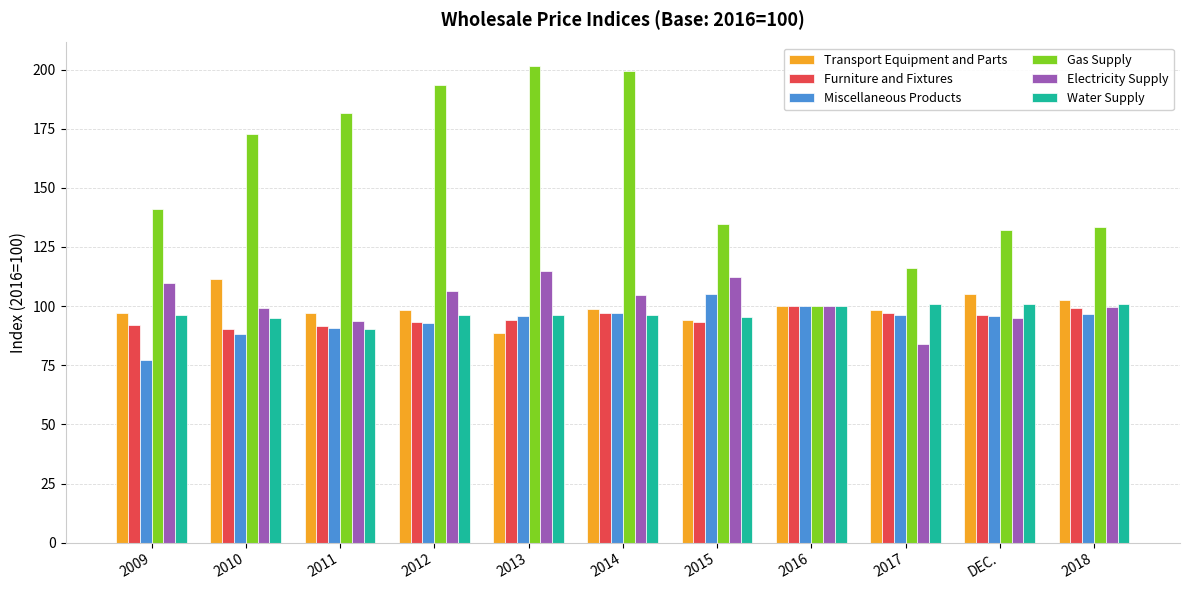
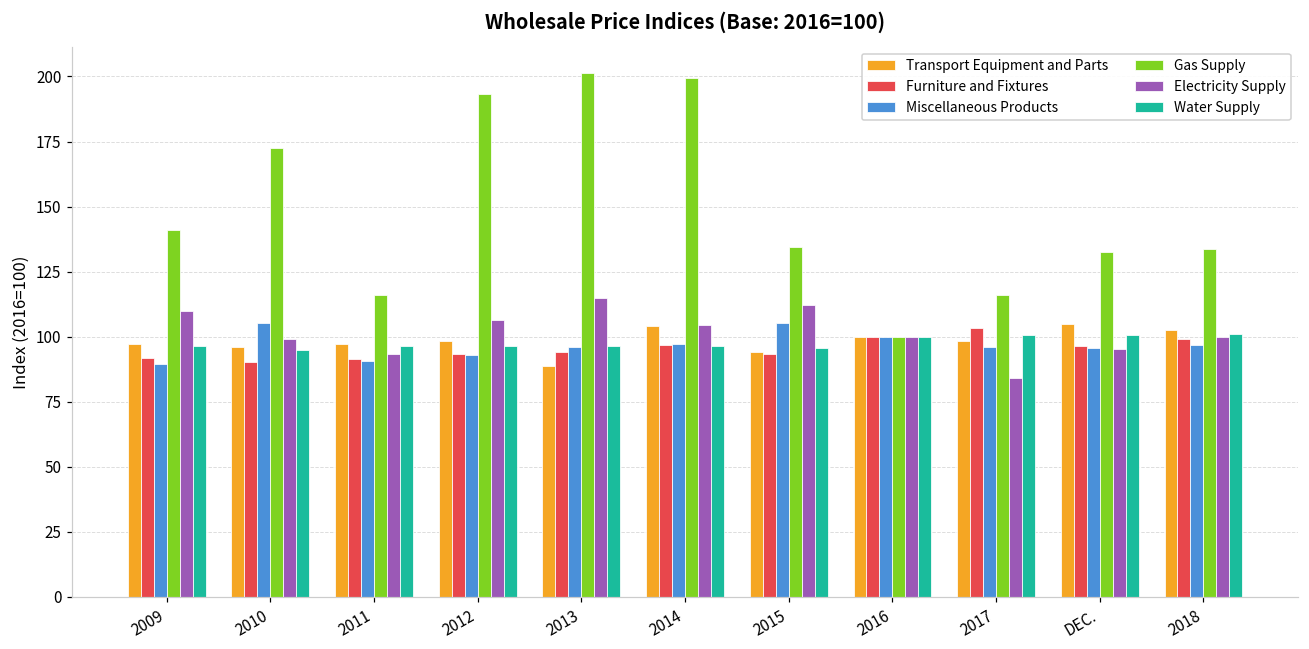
  {
    "Transport Equipment and Parts": {
      "2009": 97,
-     "2010": 112,
+     "2010": 96,
      "2011": 97,
      "2012": 98,
      "2013": 89,
-     "2014": 99,
+     "2014": 104,
      "2015": 94,
      "2016": 100,
      "2017": 98,
      "DEC.": 105,
      "2018": 102
    },
    "Furniture and Fixtures": {
      "2009": 92,
      "2010": 90,
      "2011": 92,
      "2012": 93,
      "2013": 94,
      "2014": 97,
      "2015": 93,
      "2016": 100,
-     "2017": 97,
+     "2017": 103,
      "DEC.": 96,
      "2018": 99
    },
    "Miscellaneous Products": {
-     "2009": 77,
-     "2010": 88,
+     "2009": 89,
+     "2010": 105,
      "2011": 91,
      "2012": 93,
      "2013": 96,
      "2014": 97,
      "2015": 105,
      "2016": 100,
      "2017": 96,
      "DEC.": 96,
      "2018": 97
    },
    "Gas Supply": {
      "2009": 141,
      "2010": 173,
-     "2011": 182,
+     "2011": 116,
      "2012": 193,
      "2013": 201,
      "2014": 199,
      "2015": 135,
      "2016": 100,
      "2017": 116,
      "DEC.": 132,
      "2018": 134
    },
    "Electricity Supply": {
      "2009": 110,
      "2010": 99,
      "2011": 94,
      "2012": 106,
      "2013": 115,
      "2014": 104,
      "2015": 112,
      "2016": 100,
      "2017": 84,
      "DEC.": 95,
      "2018": 100
    },
    "Water Supply": {
      "2009": 96,
      "2010": 95,
-     "2011": 90,
+     "2011": 96,
      "2012": 96,
      "2013": 96,
      "2014": 96,
      "2015": 96,
      "2016": 100,
      "2017": 101,
      "DEC.": 101,
      "2018": 101
    }
  }
